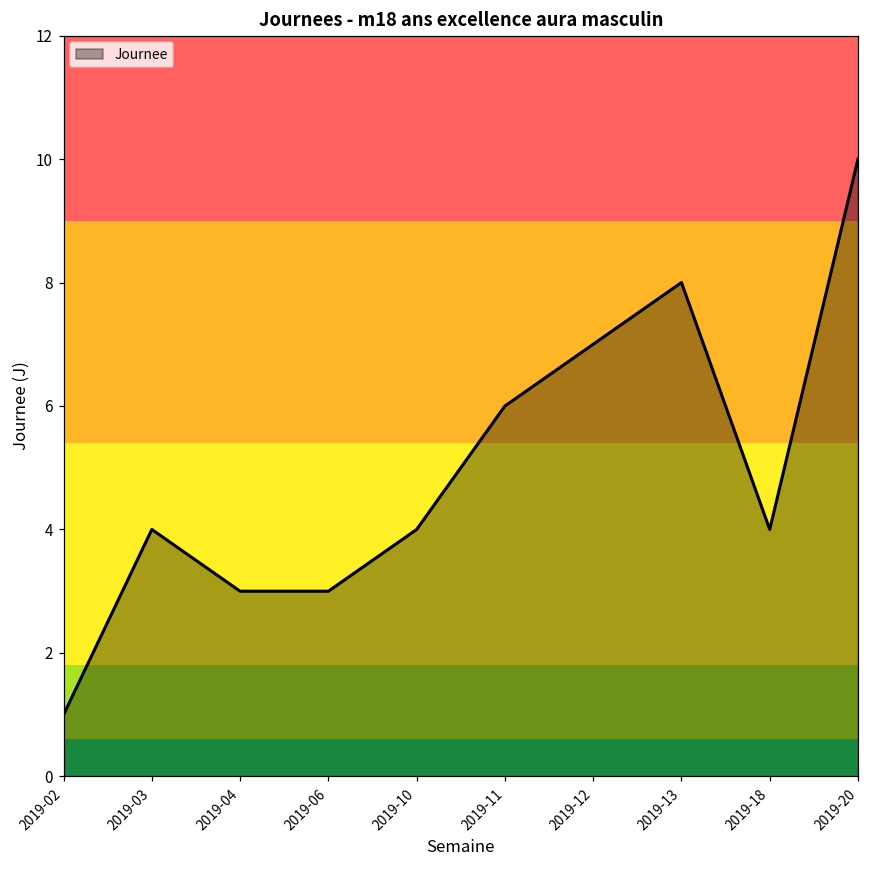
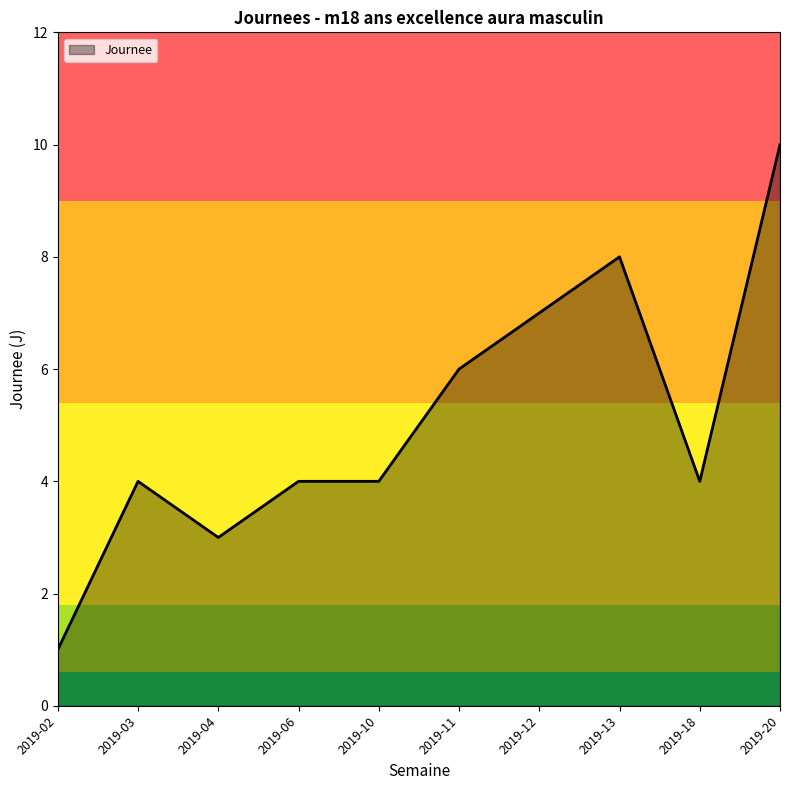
  {
    "2019-02": 1,
    "2019-03": 4,
    "2019-04": 3,
-   "2019-06": 3,
+   "2019-06": 4,
    "2019-10": 4,
    "2019-11": 6,
    "2019-12": 7,
    "2019-13": 8,
    "2019-18": 4,
    "2019-20": 10
  }
